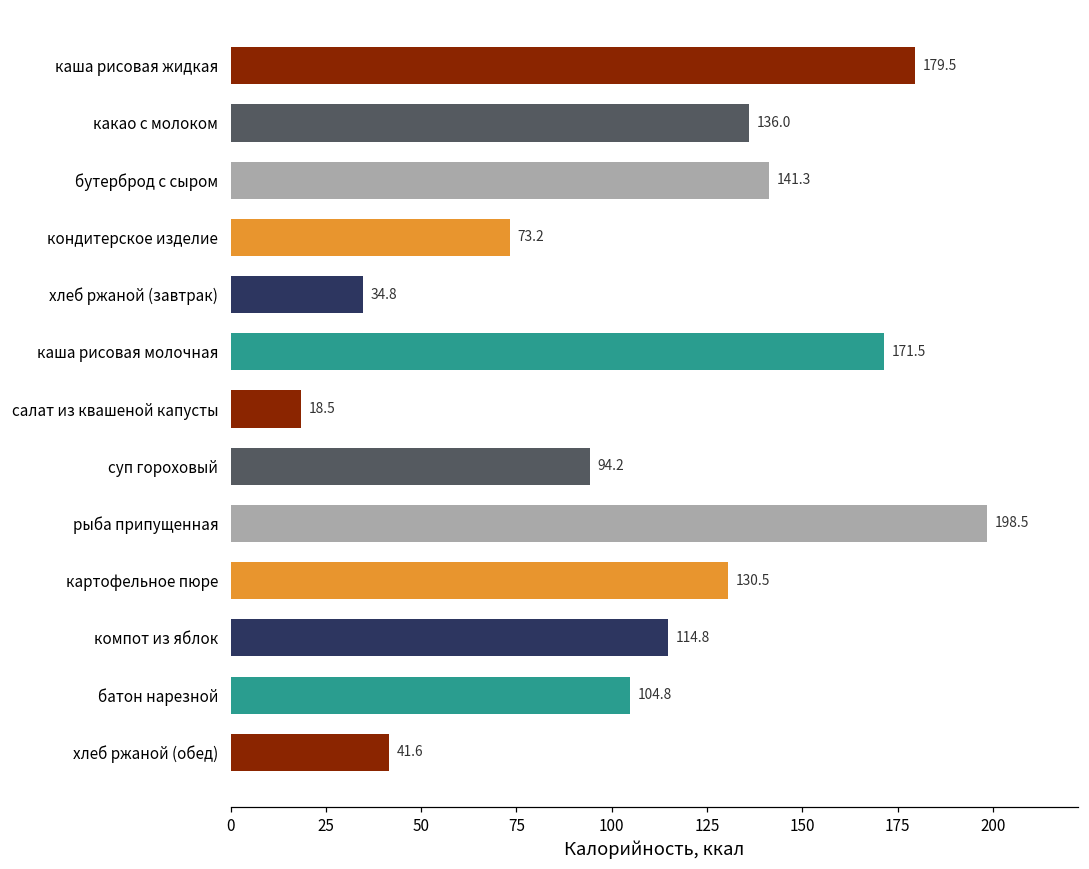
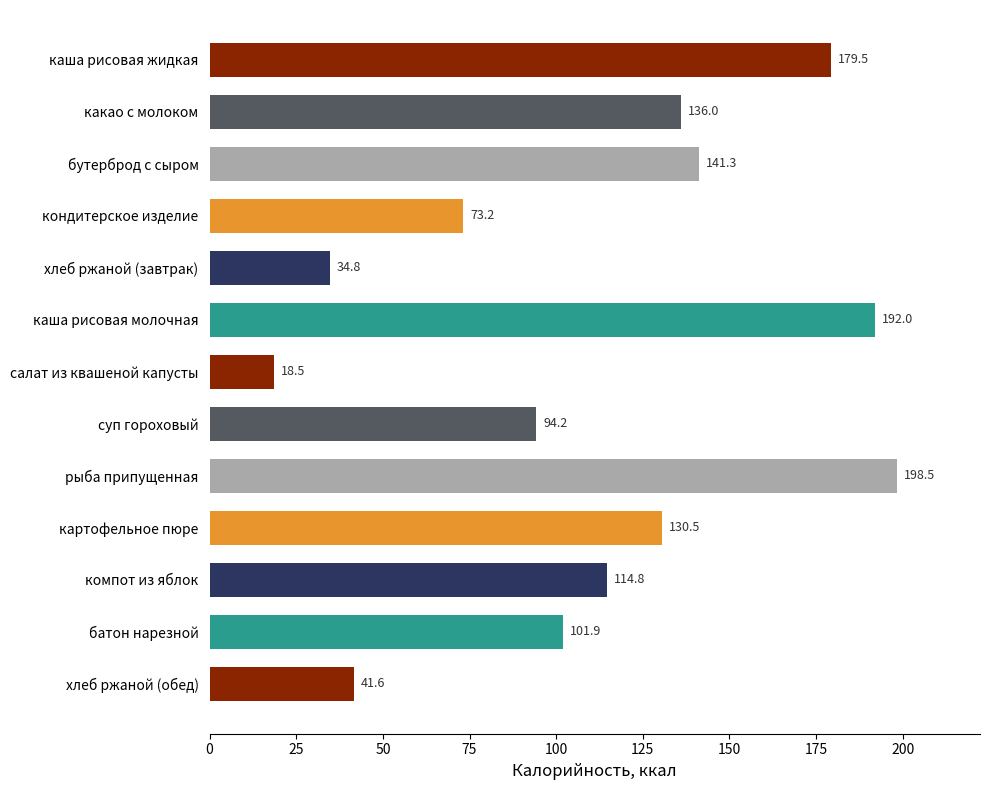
  {
    "каша рисовая жидкая": 179.5,
    "какао с молоком": 136.0,
    "бутерброд с сыром": 141.3,
    "кондитерское изделие": 73.2,
    "хлеб ржаной (завтрак)": 34.8,
-   "каша рисовая молочная": 171.5,
+   "каша рисовая молочная": 192.0,
    "салат из квашеной капусты": 18.5,
    "суп гороховый": 94.2,
    "рыба припущенная": 198.5,
    "картофельное пюре": 130.5,
    "компот из яблок": 114.8,
-   "батон нарезной": 104.8,
+   "батон нарезной": 101.9,
    "хлеб ржаной (обед)": 41.6
  }
